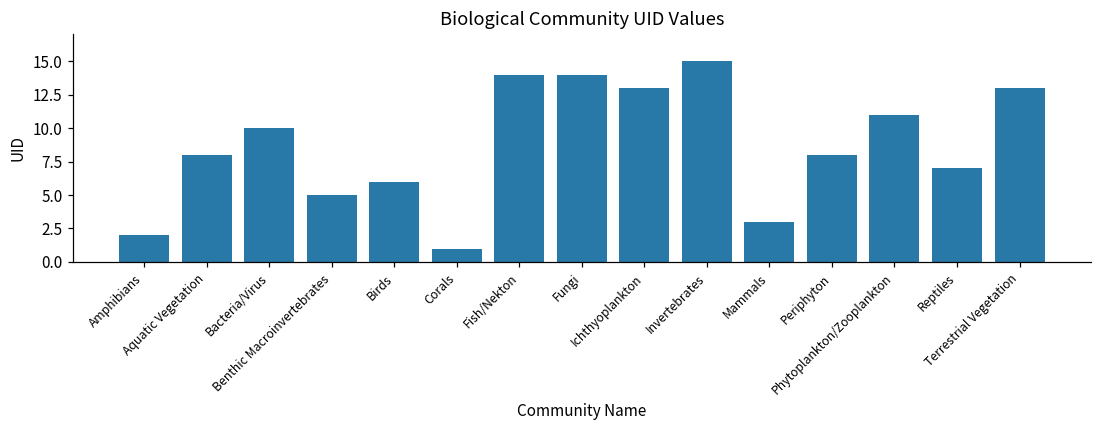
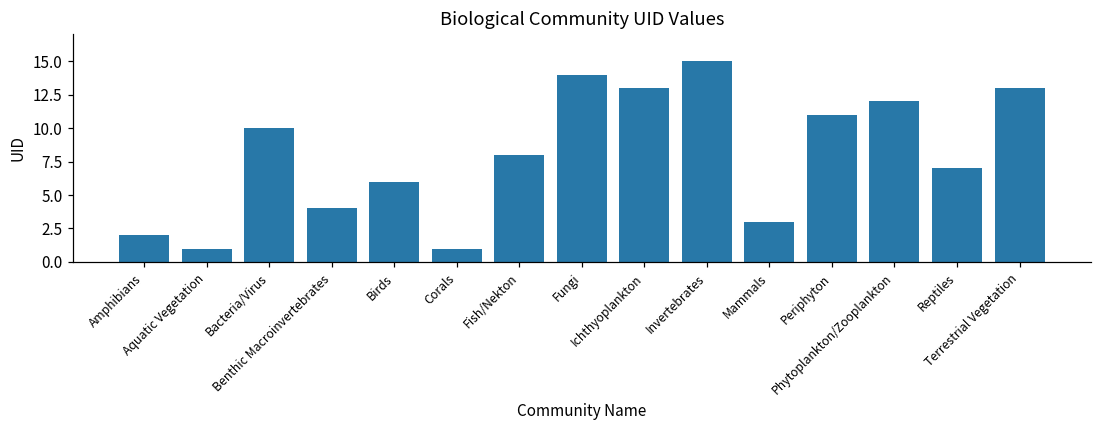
  {
    "Amphibians": 2,
-   "Aquatic Vegetation": 8,
+   "Aquatic Vegetation": 1,
    "Bacteria/Virus": 10,
-   "Benthic Macroinvertebrates": 5,
+   "Benthic Macroinvertebrates": 4,
    "Birds": 6,
    "Corals": 1,
-   "Fish/Nekton": 14,
+   "Fish/Nekton": 8,
    "Fungi": 14,
    "Ichthyoplankton": 13,
    "Invertebrates": 15,
    "Mammals": 3,
-   "Periphyton": 8,
-   "Phytoplankton/Zooplankton": 11,
+   "Periphyton": 11,
+   "Phytoplankton/Zooplankton": 12,
    "Reptiles": 7,
    "Terrestrial Vegetation": 13
  }
